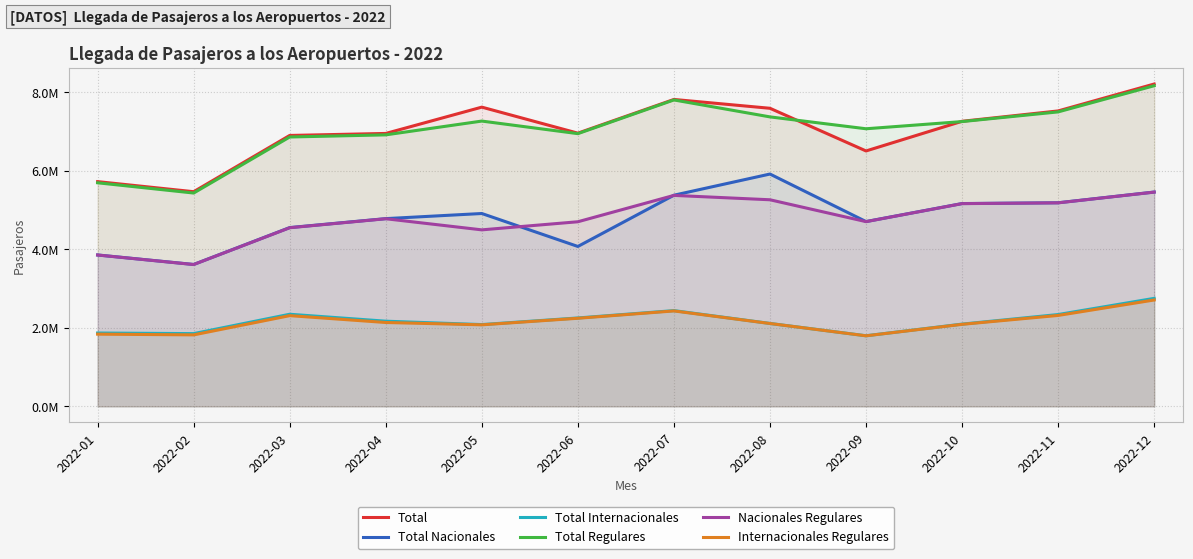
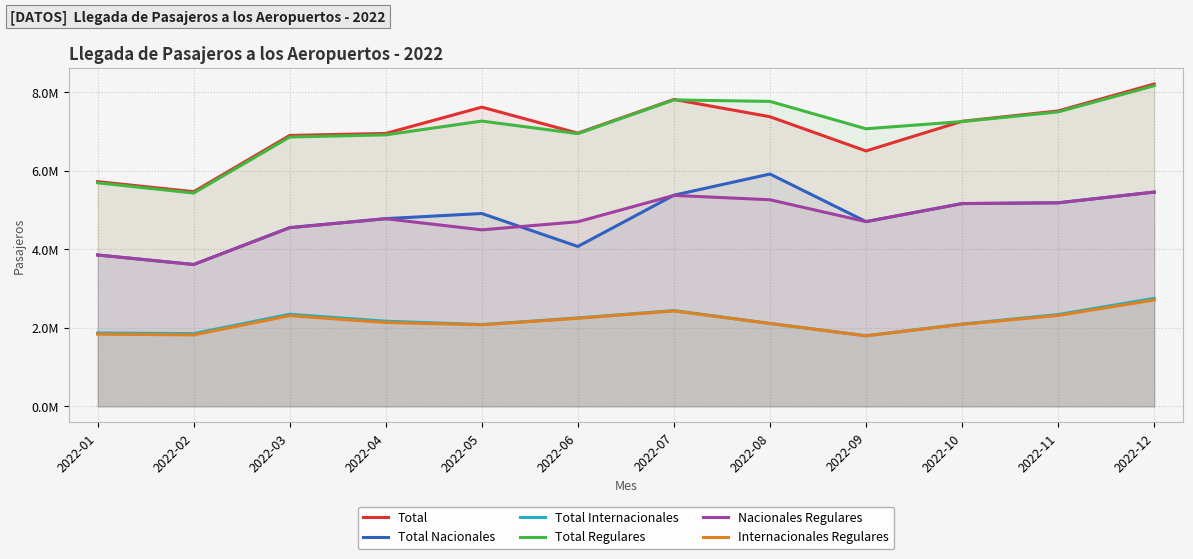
  {
    "Total": {
      "2022-05": 7600000,
-     "2022-08": 7600000,
+     "2022-08": 7400000,
      "2022-09": 6500000
    },
    "Total Nacionales": {
      "2022-05": 4900000,
      "2022-06": 4100000,
      "2022-08": 5900000
    },
    "Total Regulares": {
      "2022-05": 7300000,
-     "2022-08": 7400000,
+     "2022-08": 7800000,
      "2022-09": 7100000
    },
    "Nacionales Regulares": {
      "2022-05": 4500000,
      "2022-06": 4700000,
      "2022-08": 5300000
    }
  }
